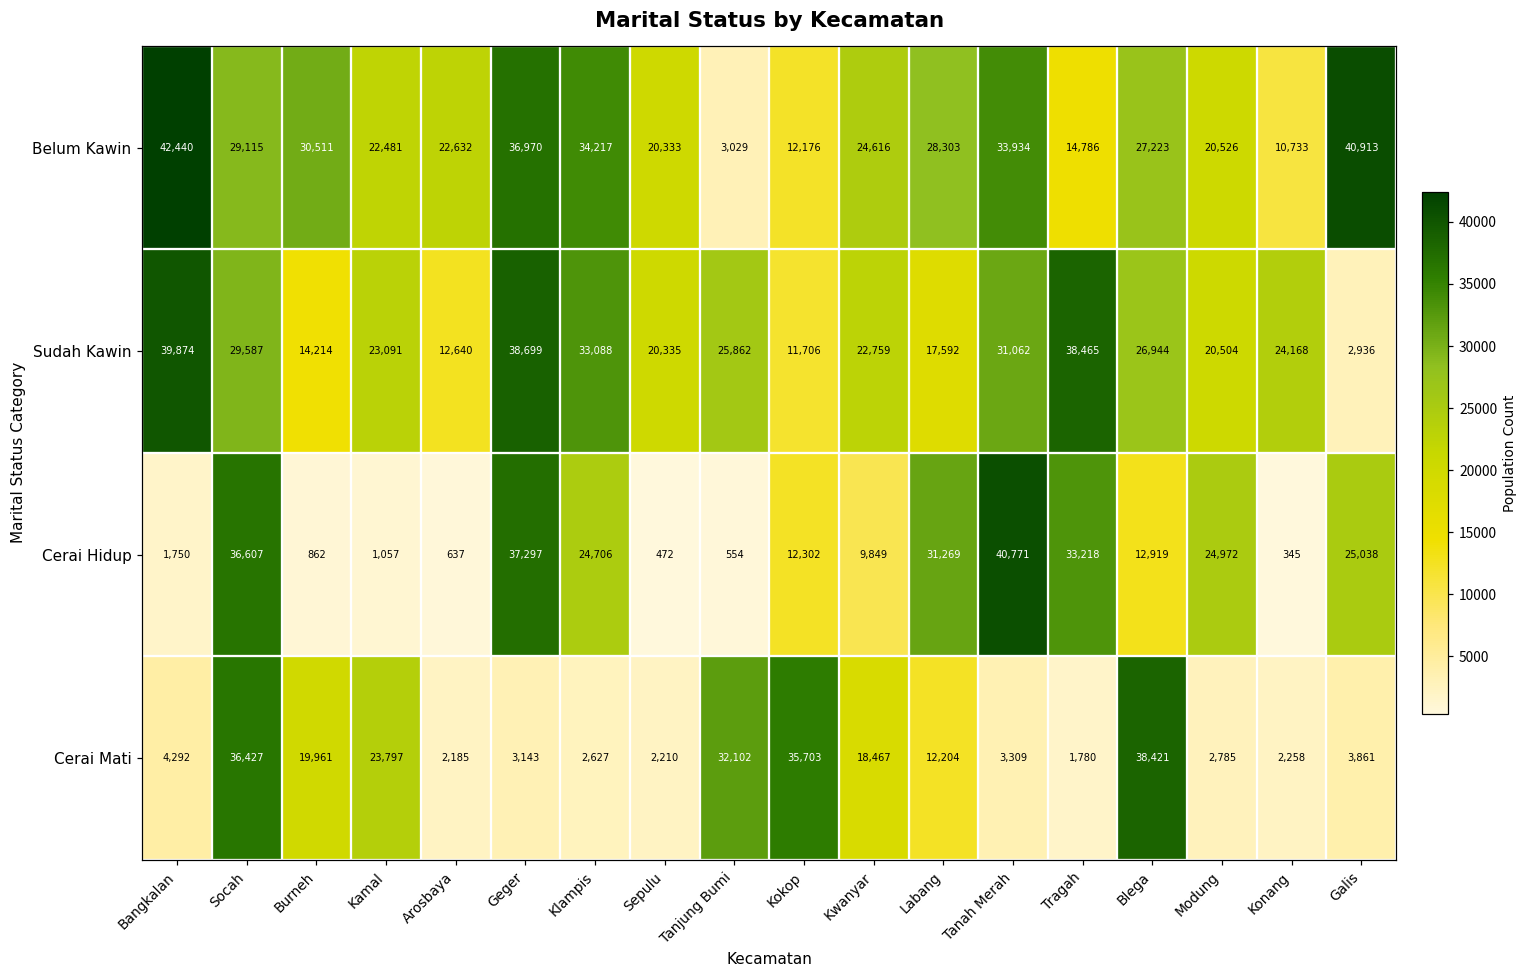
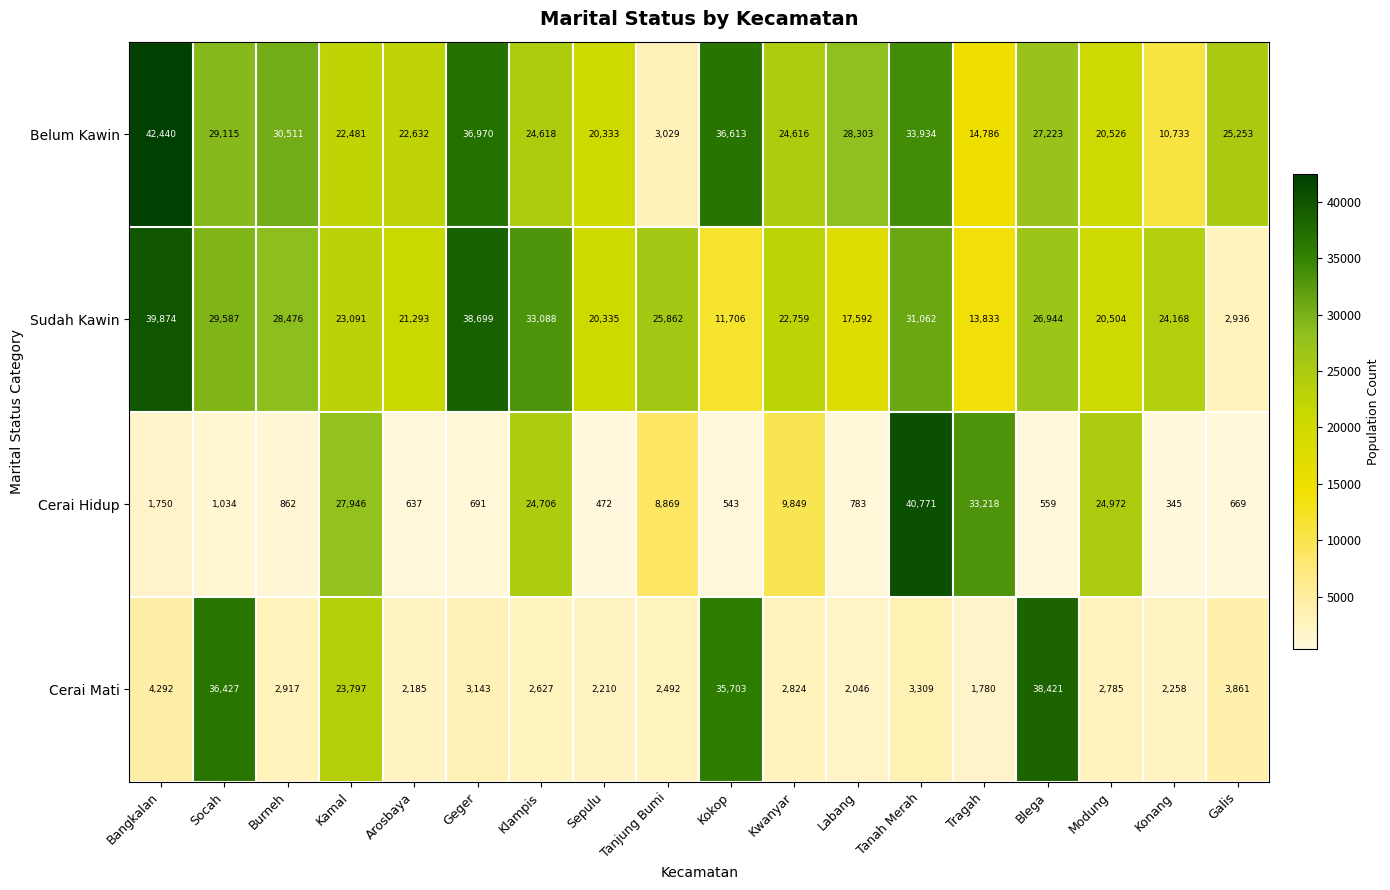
  {
    "Belum Kawin": {
      "Bangkalan": "42,440",
      "Socah": "29,115",
      "Burneh": "30,511",
      "Kamal": "22,481",
      "Arosbaya": "22,632",
      "Geger": "36,970",
-     "Klampis": "34,217",
+     "Klampis": "24,618",
      "Sepulu": "20,333",
      "Tanjung Bumi": "3,029",
-     "Kokop": "12,176",
+     "Kokop": "36,613",
      "Kwanyar": "24,616",
      "Labang": "28,303",
      "Tanah Merah": "33,934",
      "Tragah": "14,786",
      "Blega": "27,223",
      "Modung": "20,526",
      "Konang": "10,733",
-     "Galis": "40,913"
+     "Galis": "25,253"
    },
    "Sudah Kawin": {
      "Bangkalan": "39,874",
      "Socah": "29,587",
-     "Burneh": "14,214",
+     "Burneh": "28,476",
      "Kamal": "23,091",
-     "Arosbaya": "12,640",
+     "Arosbaya": "21,293",
      "Geger": "38,699",
      "Klampis": "33,088",
      "Sepulu": "20,335",
      "Tanjung Bumi": "25,862",
      "Kokop": "11,706",
      "Kwanyar": "22,759",
      "Labang": "17,592",
      "Tanah Merah": "31,062",
-     "Tragah": "38,465",
+     "Tragah": "13,833",
      "Blega": "26,944",
      "Modung": "20,504",
      "Konang": "24,168",
      "Galis": "2,936"
    },
    "Cerai Hidup": {
      "Bangkalan": "1,750",
-     "Socah": "36,607",
+     "Socah": "1,034",
      "Burneh": "862",
-     "Kamal": "1,057",
+     "Kamal": "27,946",
      "Arosbaya": "637",
-     "Geger": "37,297",
+     "Geger": "691",
      "Klampis": "24,706",
      "Sepulu": "472",
-     "Tanjung Bumi": "554",
-     "Kokop": "12,302",
+     "Tanjung Bumi": "8,869",
+     "Kokop": "543",
      "Kwanyar": "9,849",
-     "Labang": "31,269",
+     "Labang": "783",
      "Tanah Merah": "40,771",
      "Tragah": "33,218",
-     "Blega": "12,919",
+     "Blega": "559",
      "Modung": "24,972",
      "Konang": "345",
-     "Galis": "25,038"
+     "Galis": "669"
    },
    "Cerai Mati": {
      "Bangkalan": "4,292",
      "Socah": "36,427",
-     "Burneh": "19,961",
+     "Burneh": "2,917",
      "Kamal": "23,797",
      "Arosbaya": "2,185",
      "Geger": "3,143",
      "Klampis": "2,627",
      "Sepulu": "2,210",
-     "Tanjung Bumi": "32,102",
+     "Tanjung Bumi": "2,492",
      "Kokop": "35,703",
-     "Kwanyar": "18,467",
-     "Labang": "12,204",
+     "Kwanyar": "2,824",
+     "Labang": "2,046",
      "Tanah Merah": "3,309",
      "Tragah": "1,780",
      "Blega": "38,421",
      "Modung": "2,785",
      "Konang": "2,258",
      "Galis": "3,861"
    }
  }
